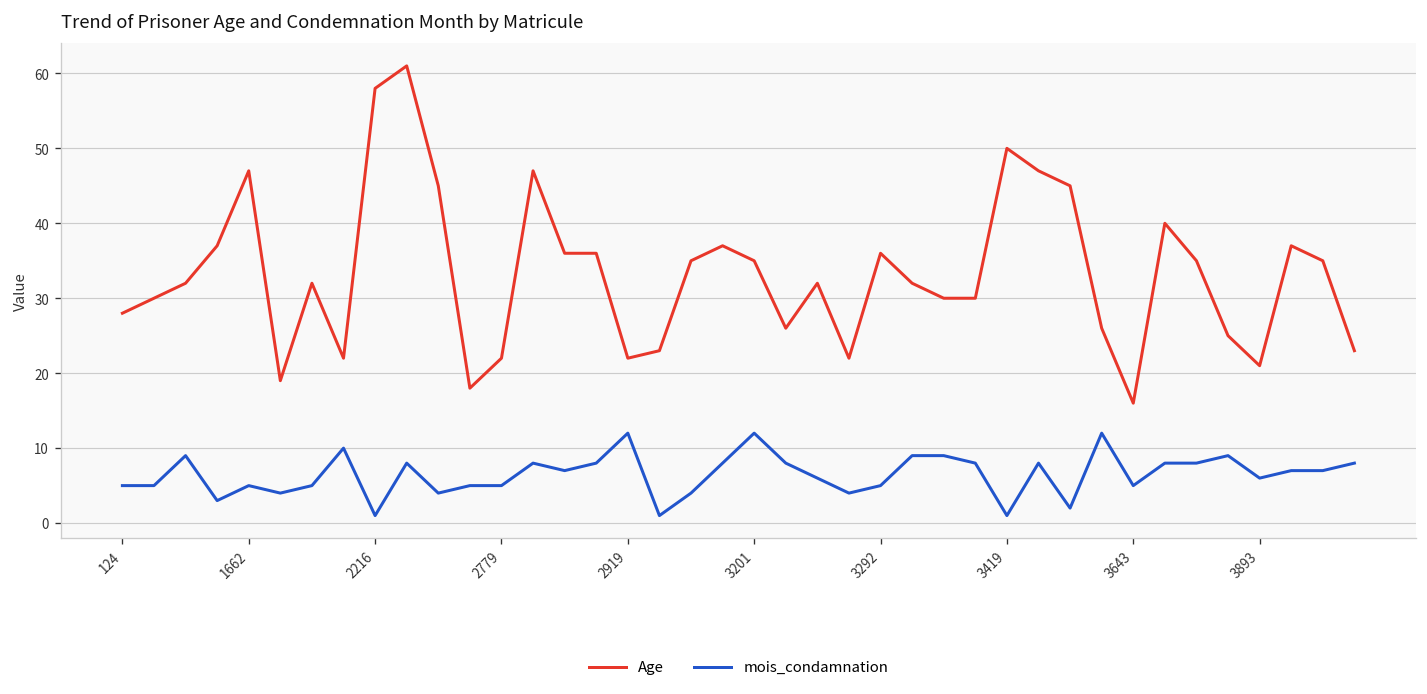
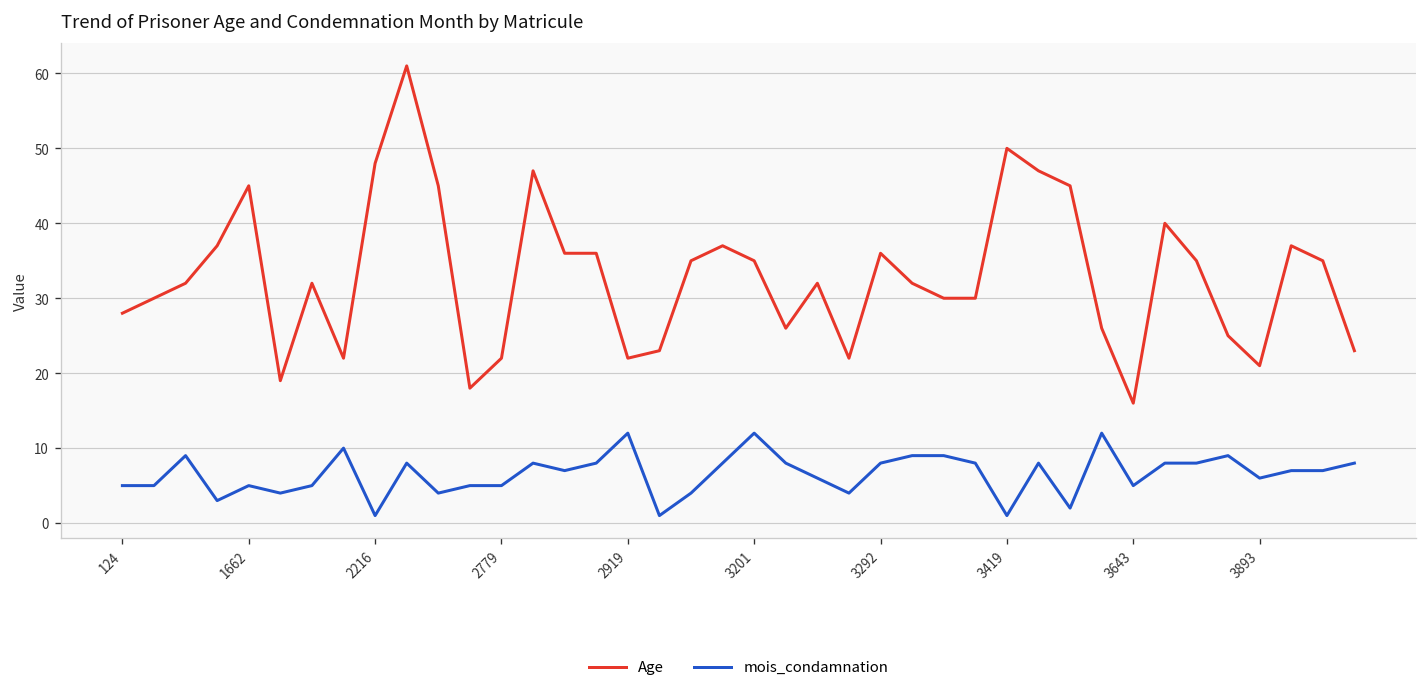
  {
    "Age": {
      "124": 28,
-     "1662": 47,
-     "2216": 58,
+     "1662": 45,
+     "2216": 48,
      "2779": 22,
      "2919": 22,
      "3201": 35,
      "3292": 36,
      "3419": 50,
      "3643": 16,
      "3893": 21
    },
    "mois_condamnation": {
      "124": 5,
      "1662": 5,
      "2216": 1,
      "2779": 5,
      "2919": 12,
      "3201": 12,
-     "3292": 5,
+     "3292": 8,
      "3419": 1,
      "3643": 5,
      "3893": 6
    }
  }
